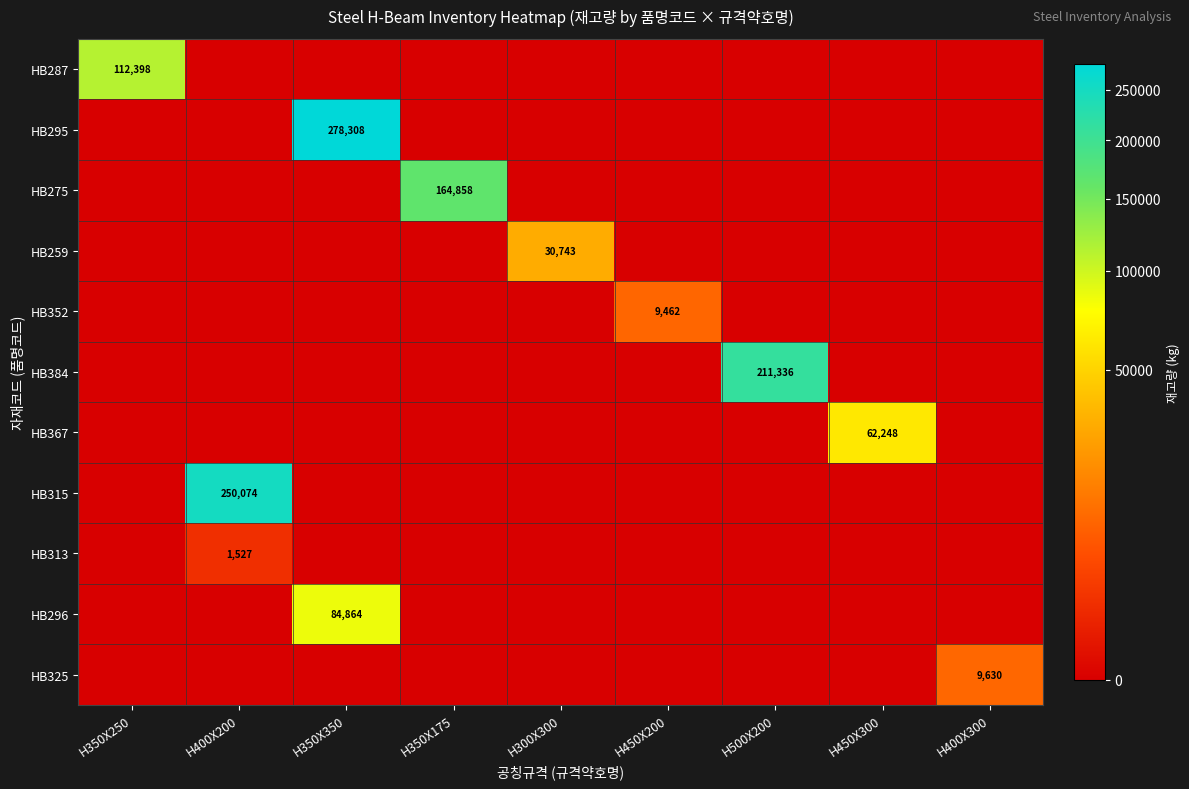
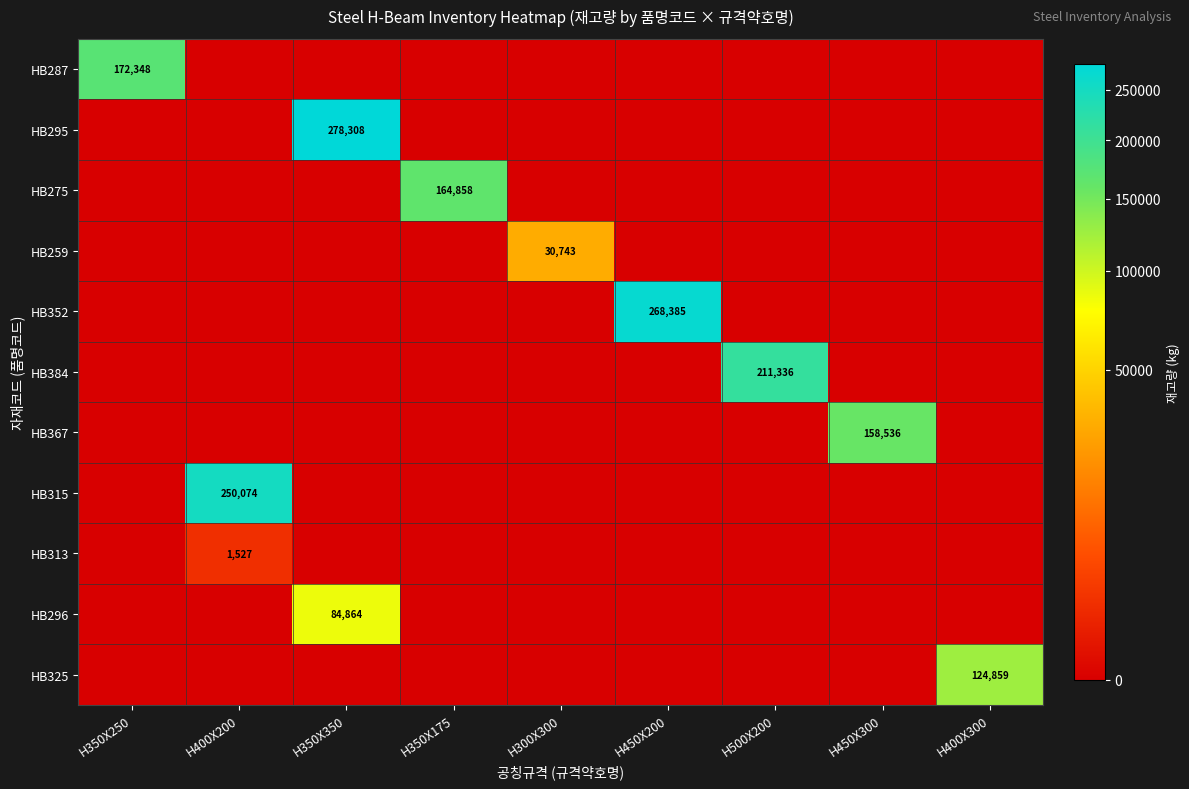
  {
    "HB287": {
-     "H350X250": "112,398"
+     "H350X250": "172,348"
    },
    "HB295": {
      "H350X350": "278,308"
    },
    "HB275": {
      "H350X175": "164,858"
    },
    "HB259": {
      "H300X300": "30,743"
    },
    "HB352": {
-     "H450X200": "9,462"
+     "H450X200": "268,385"
    },
    "HB384": {
      "H500X200": "211,336"
    },
    "HB367": {
-     "H450X300": "62,248"
+     "H450X300": "158,536"
    },
    "HB315": {
      "H400X200": "250,074"
    },
    "HB313": {
      "H400X200": "1,527"
    },
    "HB296": {
      "H350X350": "84,864"
    },
    "HB325": {
-     "H400X300": "9,630"
+     "H400X300": "124,859"
    }
  }
